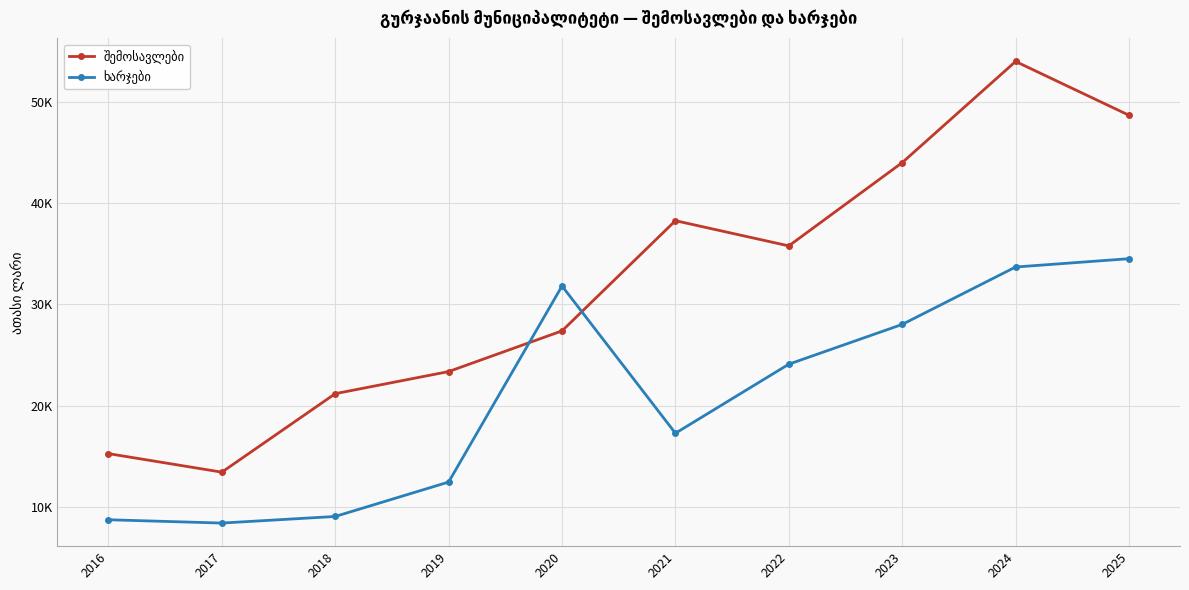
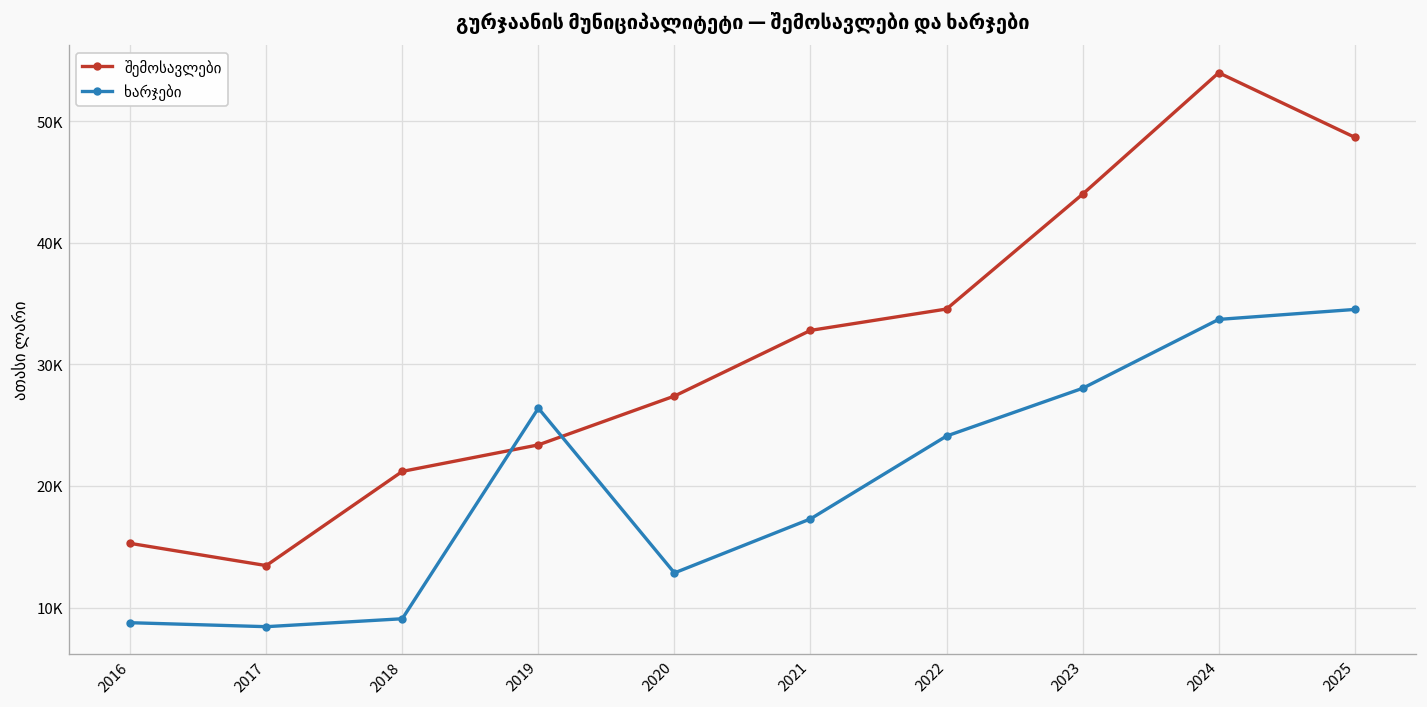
  {
    "შემოსავლები": {
      "2016": 15300,
      "2017": 13500,
      "2018": 21200,
      "2019": 23400,
      "2020": 27400,
-     "2021": 38300,
-     "2022": 35800,
+     "2021": 32800,
+     "2022": 34600,
      "2023": 44000,
      "2024": 54000,
      "2025": 48700
    },
    "ხარჯები": {
      "2016": 8800,
      "2017": 8400,
      "2018": 9100,
-     "2019": 12500,
-     "2020": 31800,
+     "2019": 26400,
+     "2020": 12800,
      "2021": 17300,
      "2022": 24100,
      "2023": 28000,
      "2024": 33700,
      "2025": 34500
    }
  }
